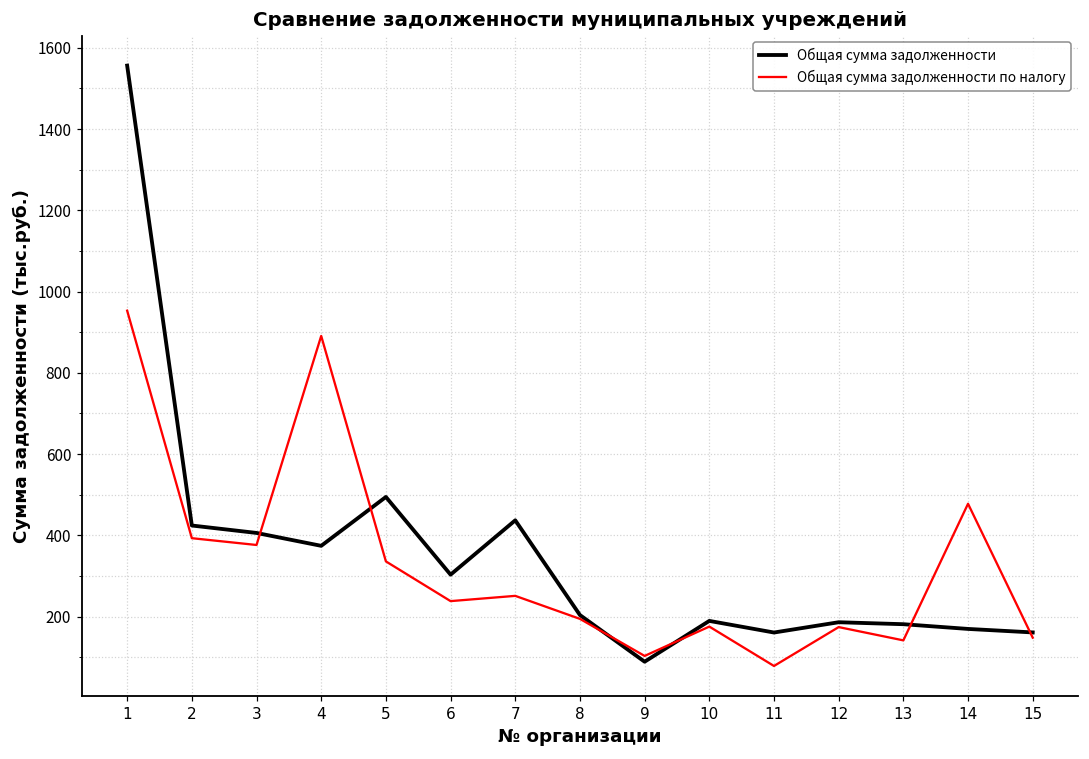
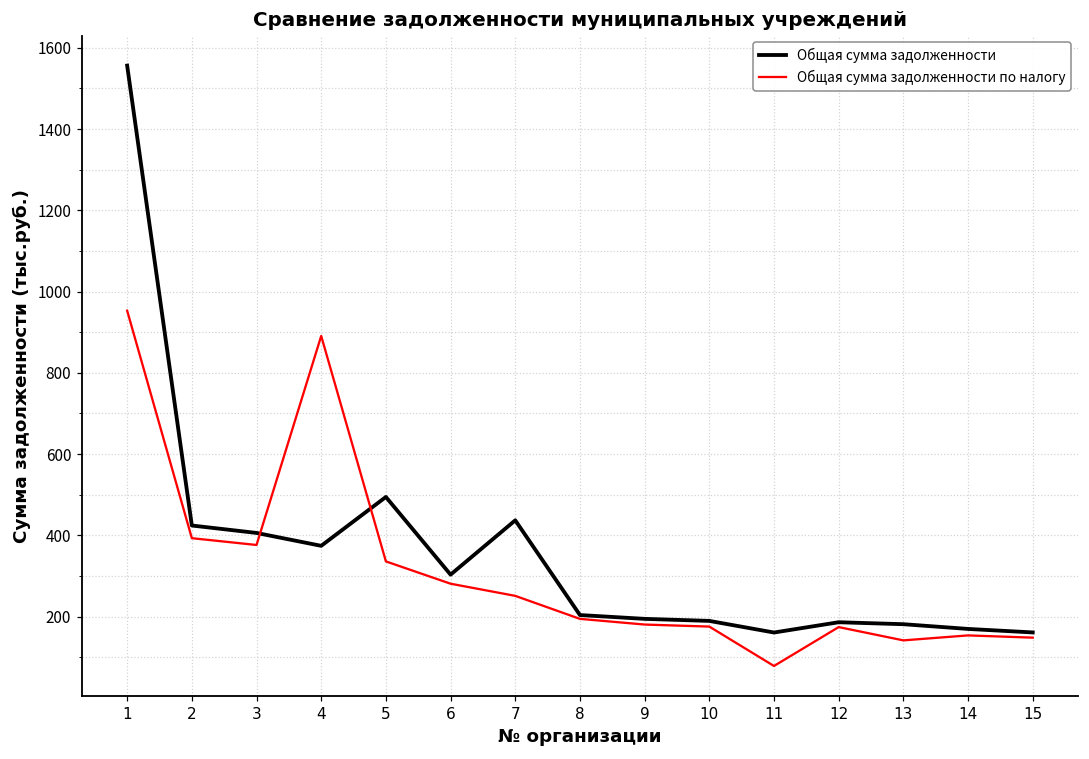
  {
    "Общая сумма задолженности": {
      "1": 1560,
      "2": 420,
      "3": 410,
      "4": 370,
      "5": 490,
      "6": 300,
      "7": 440,
      "8": 200,
-     "9": 90,
+     "9": 190,
      "10": 190,
      "11": 160,
      "12": 190,
      "13": 180,
      "14": 170,
      "15": 160
    },
    "Общая сумма задолженности по налогу": {
      "1": 950,
      "2": 390,
      "3": 380,
      "4": 890,
      "5": 340,
-     "6": 240,
+     "6": 280,
      "7": 250,
      "8": 190,
-     "9": 100,
+     "9": 180,
      "10": 180,
      "11": 80,
      "12": 170,
      "13": 140,
-     "14": 480,
+     "14": 150,
      "15": 150
    }
  }
